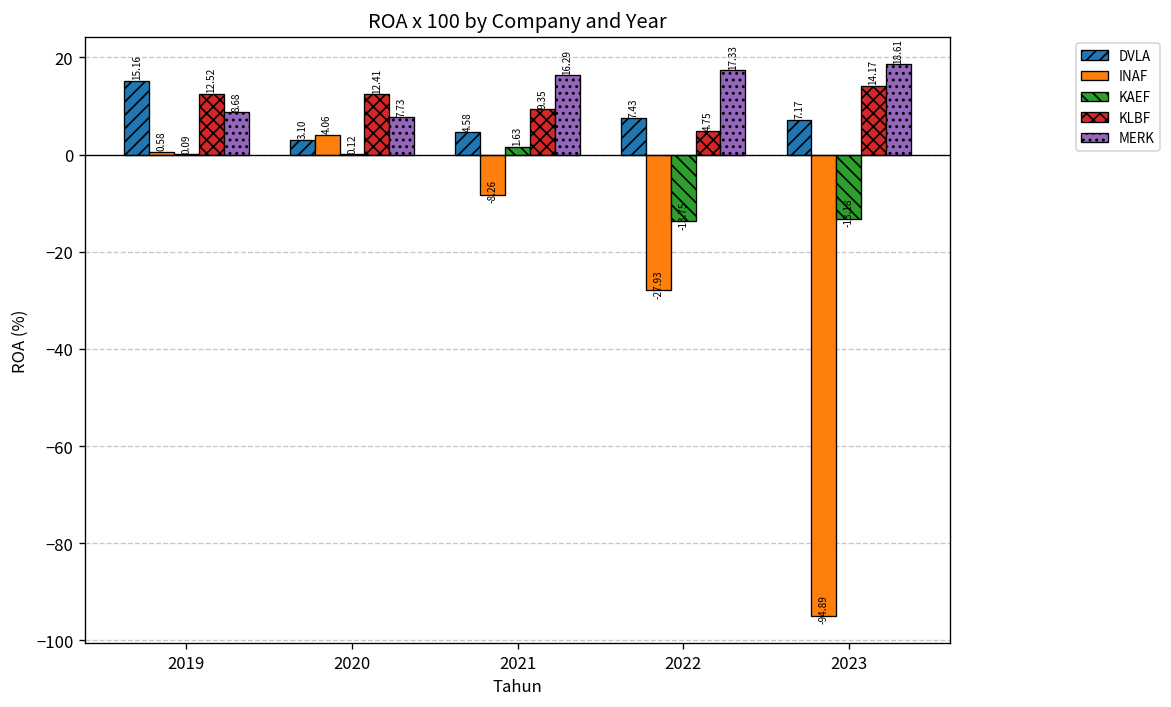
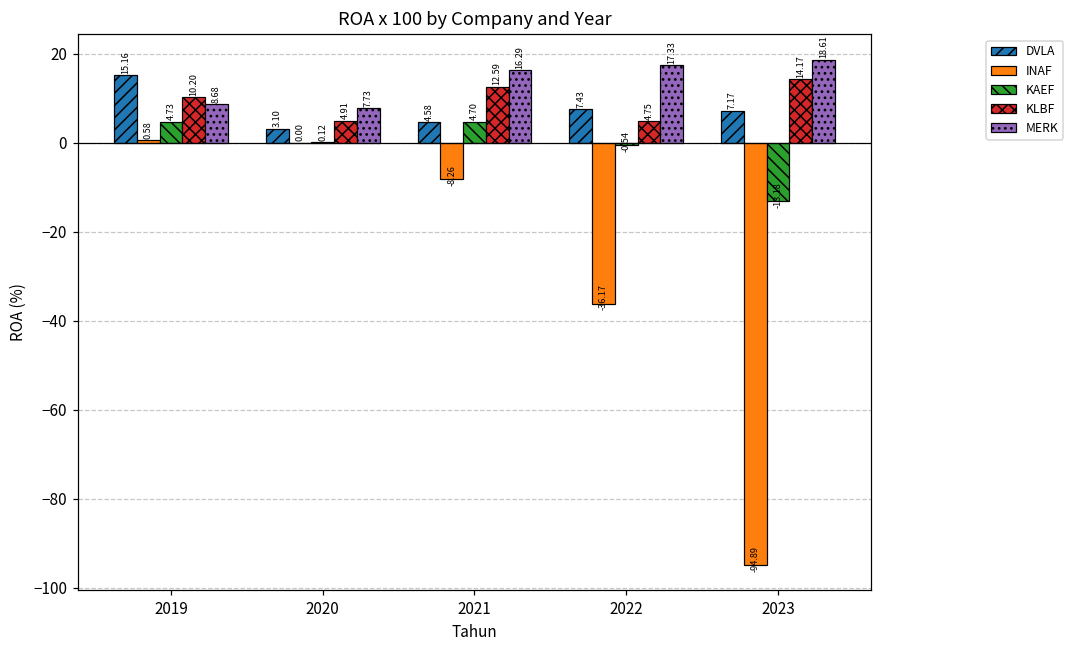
  {
    "DVLA": {
      "2019": 15.16,
      "2020": 3.10,
      "2021": 4.58,
      "2022": 7.43,
      "2023": 7.17
    },
    "INAF": {
      "2019": 0.58,
-     "2020": 4.06,
+     "2020": 0.00,
      "2021": -8.26,
-     "2022": -27.93,
+     "2022": -36.17,
      "2023": -94.89
    },
    "KAEF": {
-     "2019": 0.09,
+     "2019": 4.73,
      "2020": 0.12,
-     "2021": 1.63,
-     "2022": -13.75,
+     "2021": 4.70,
+     "2022": -0.54,
      "2023": -13.18
    },
    "KLBF": {
-     "2019": 12.52,
-     "2020": 12.41,
-     "2021": 9.35,
+     "2019": 10.20,
+     "2020": 4.91,
+     "2021": 12.59,
      "2022": 4.75,
      "2023": 14.17
    },
    "MERK": {
      "2019": 8.68,
      "2020": 7.73,
      "2021": 16.29,
      "2022": 17.33,
      "2023": 18.61
    }
  }
